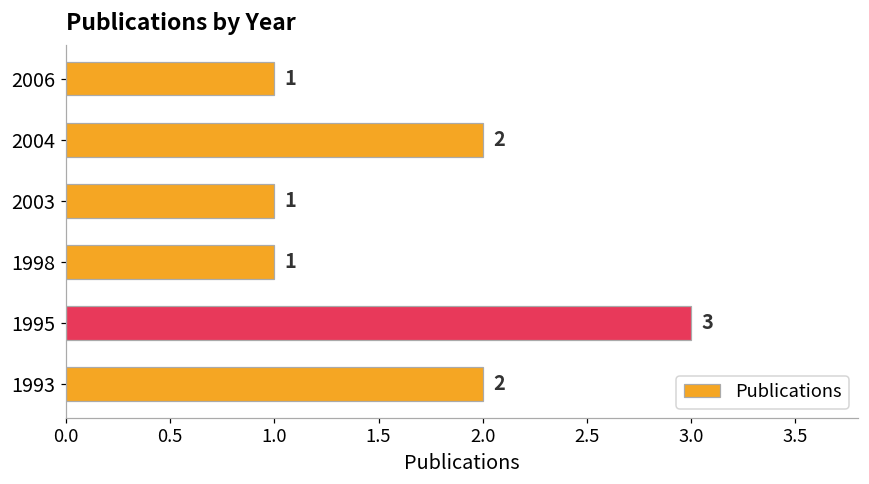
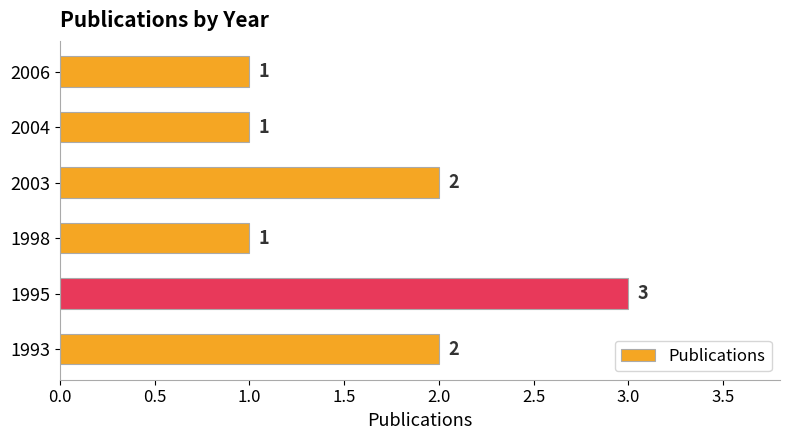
  {
    "2006": 1,
-   "2004": 2,
-   "2003": 1,
+   "2004": 1,
+   "2003": 2,
    "1998": 1,
    "1995": 3,
    "1993": 2
  }
